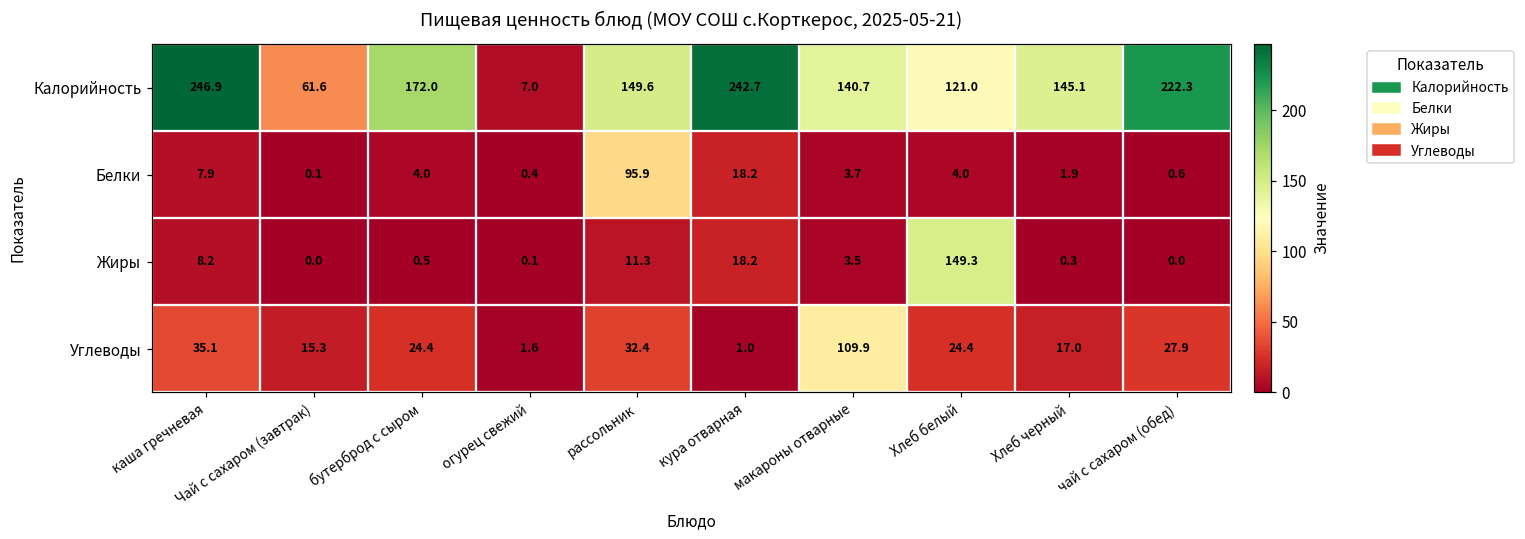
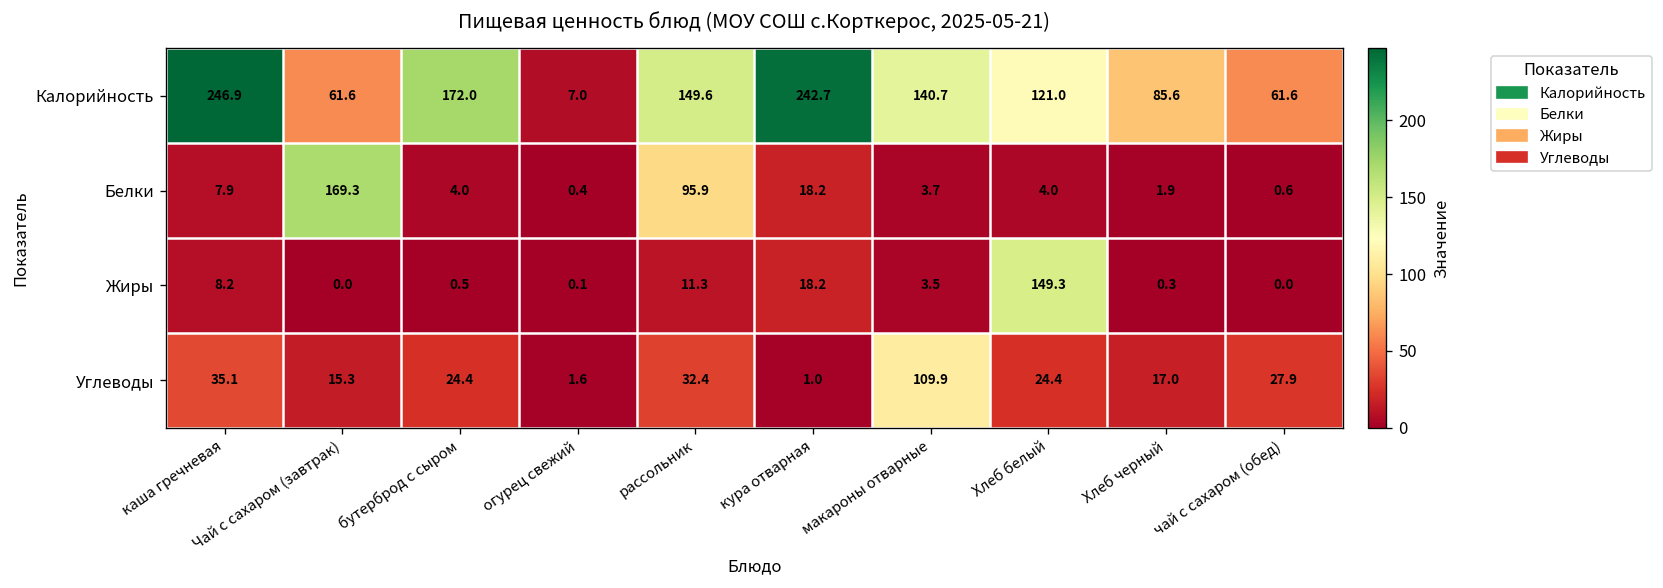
  {
    "Калорийность": {
      "каша гречневая": 246.9,
      "Чай с сахаром (завтрак)": 61.6,
      "бутерброд с сыром": 172.0,
      "огурец свежий": 7.0,
      "рассольник": 149.6,
      "кура отварная": 242.7,
      "макароны отварные": 140.7,
      "Хлеб белый": 121.0,
-     "Хлеб черный": 145.1,
-     "чай с сахаром (обед)": 222.3
+     "Хлеб черный": 85.6,
+     "чай с сахаром (обед)": 61.6
    },
    "Белки": {
      "каша гречневая": 7.9,
-     "Чай с сахаром (завтрак)": 0.1,
+     "Чай с сахаром (завтрак)": 169.3,
      "бутерброд с сыром": 4.0,
      "огурец свежий": 0.4,
      "рассольник": 95.9,
      "кура отварная": 18.2,
      "макароны отварные": 3.7,
      "Хлеб белый": 4.0,
      "Хлеб черный": 1.9,
      "чай с сахаром (обед)": 0.6
    },
    "Жиры": {
      "каша гречневая": 8.2,
      "Чай с сахаром (завтрак)": 0.0,
      "бутерброд с сыром": 0.5,
      "огурец свежий": 0.1,
      "рассольник": 11.3,
      "кура отварная": 18.2,
      "макароны отварные": 3.5,
      "Хлеб белый": 149.3,
      "Хлеб черный": 0.3,
      "чай с сахаром (обед)": 0.0
    },
    "Углеводы": {
      "каша гречневая": 35.1,
      "Чай с сахаром (завтрак)": 15.3,
      "бутерброд с сыром": 24.4,
      "огурец свежий": 1.6,
      "рассольник": 32.4,
      "кура отварная": 1.0,
      "макароны отварные": 109.9,
      "Хлеб белый": 24.4,
      "Хлеб черный": 17.0,
      "чай с сахаром (обед)": 27.9
    }
  }
